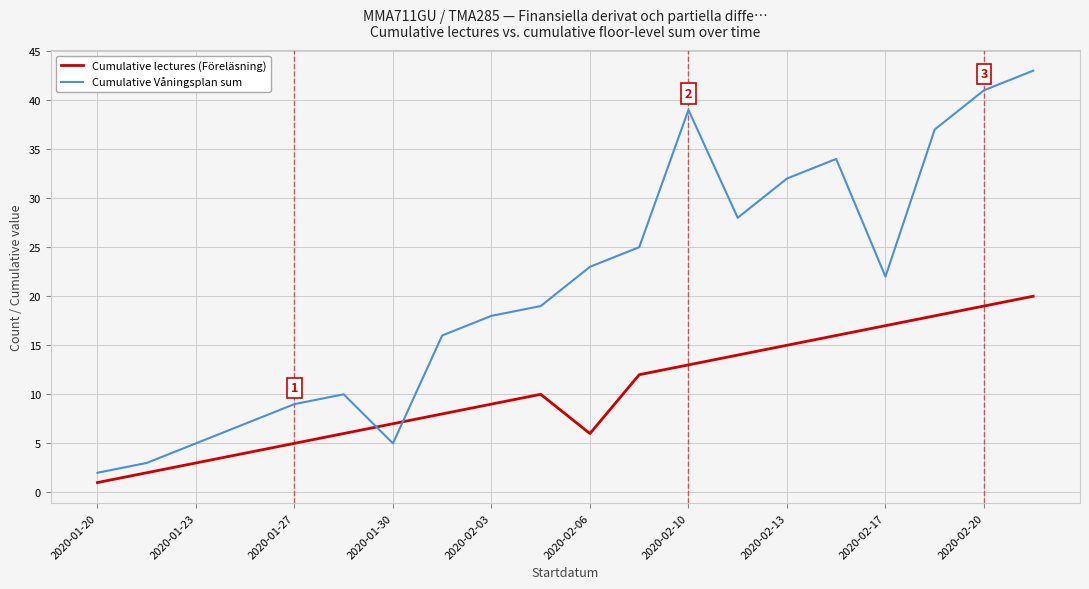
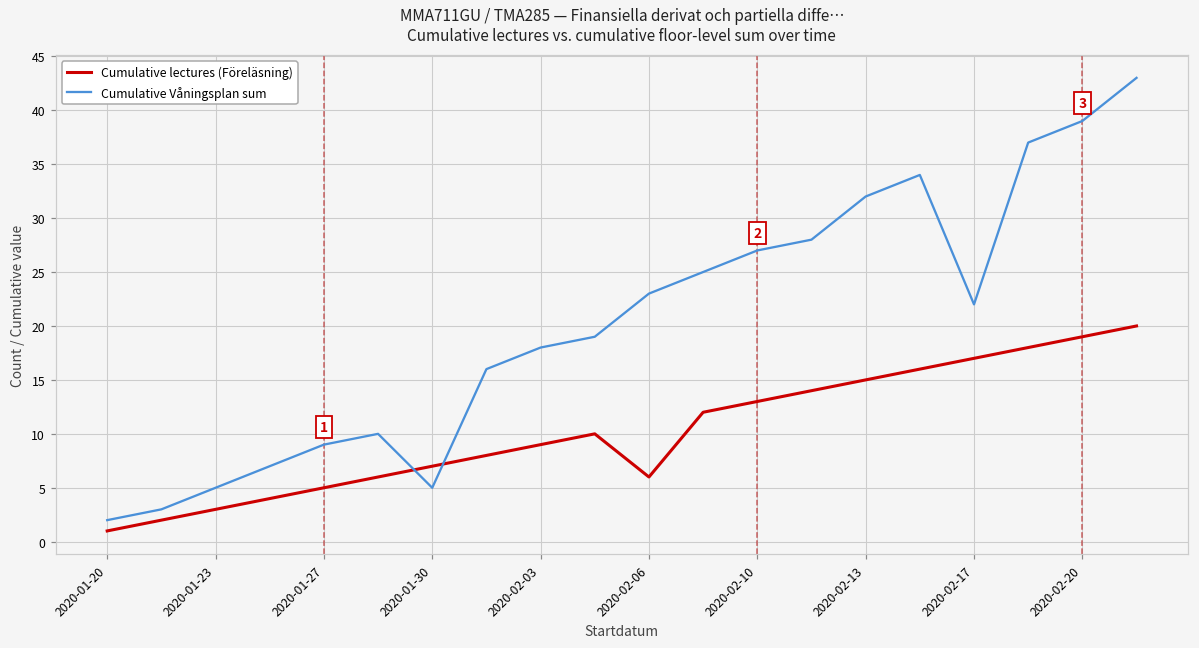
  {
    "Cumulative lectures (Föreläsning)": {
      "2020-01-20": 1,
      "2020-01-23": 3,
      "2020-01-27": 5,
      "2020-01-30": 7,
      "2020-02-03": 9,
      "2020-02-06": 6,
      "2020-02-10": 13,
      "2020-02-13": 15,
      "2020-02-17": 17,
      "2020-02-20": 19
    },
    "Cumulative Våningsplan sum": {
      "2020-01-20": 2,
      "2020-01-23": 5,
      "2020-01-30": 5,
      "2020-02-03": 18,
      "2020-02-06": 23,
-     "2020-02-10": 39,
+     "2020-02-10": 27,
      "2020-02-13": 32,
      "2020-02-17": 22,
-     "2020-02-20": 41
+     "2020-02-20": 39
    }
  }
